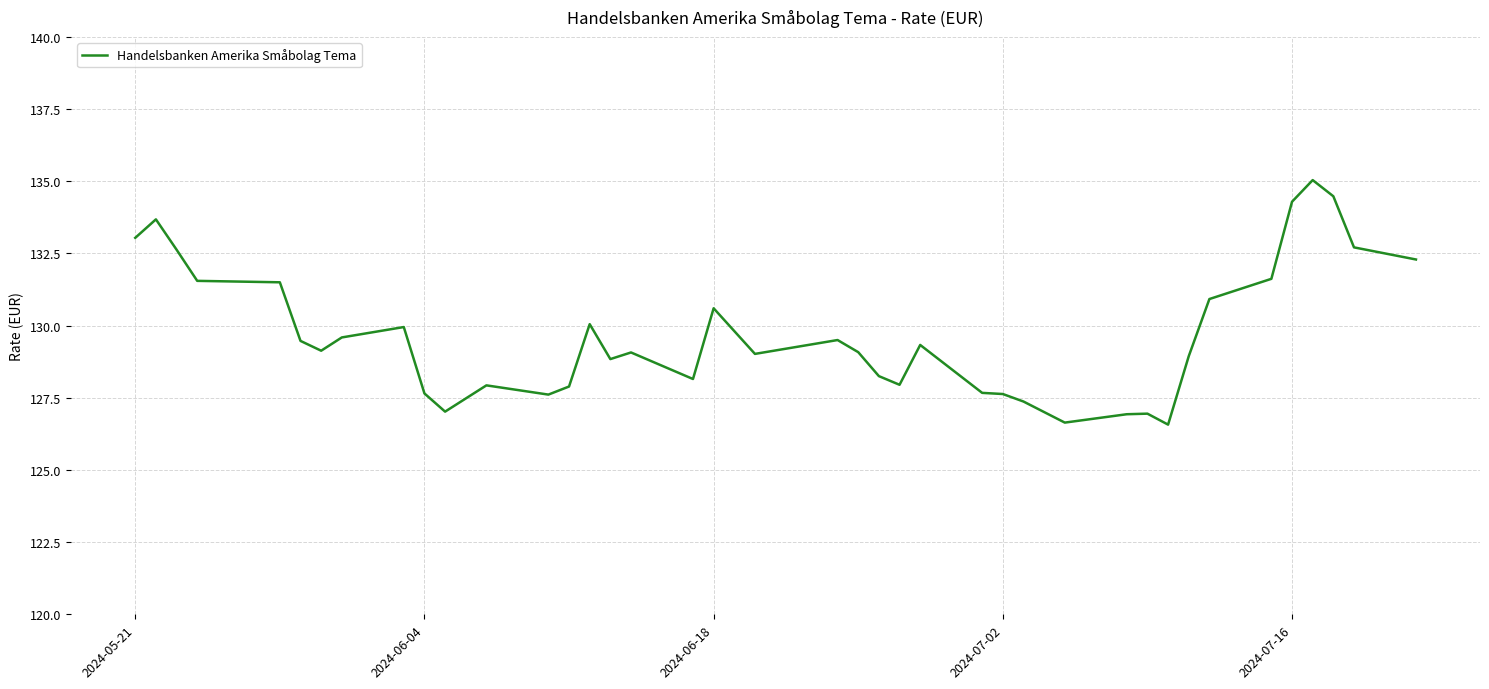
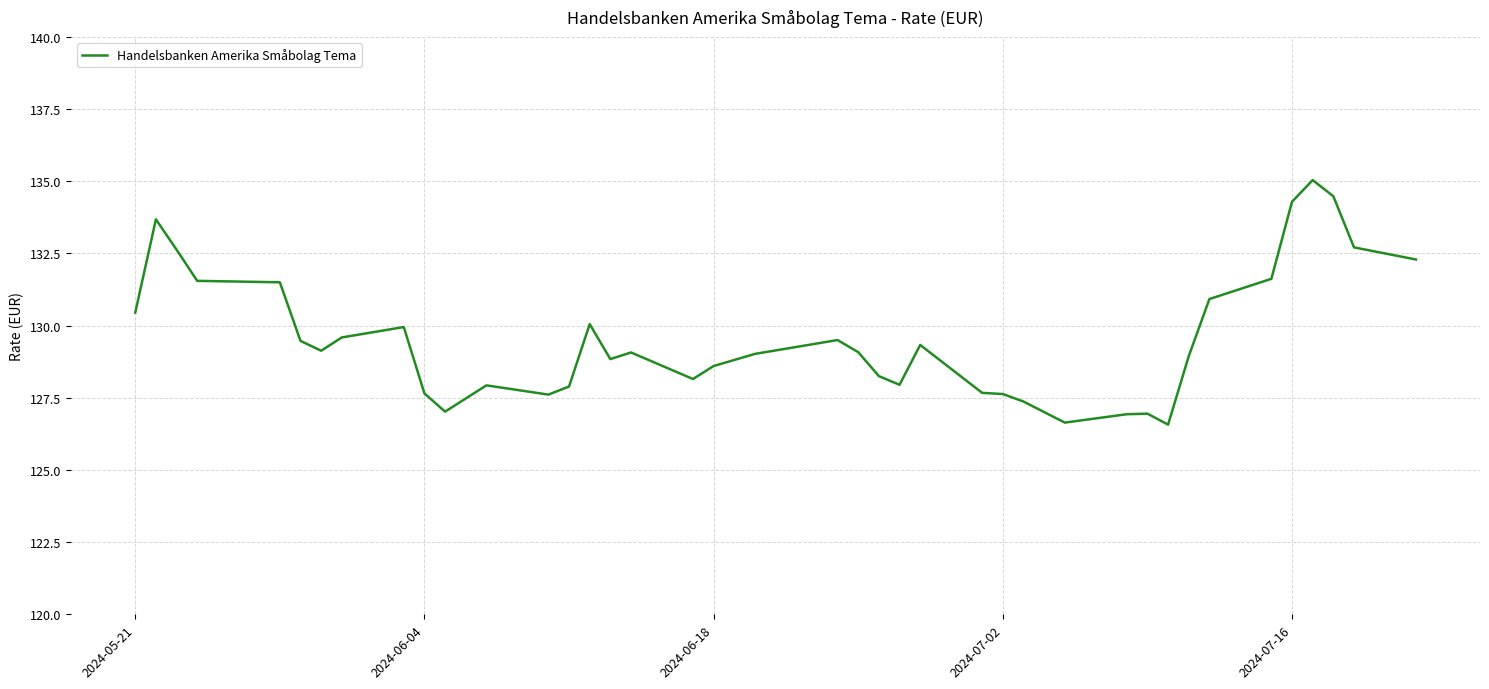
  {
-   "2024-05-21": 133.0,
+   "2024-05-21": 130.5,
    "2024-06-04": 127.7,
-   "2024-06-18": 130.6,
+   "2024-06-18": 128.6,
    "2024-07-02": 127.6,
    "2024-07-16": 134.3
  }
